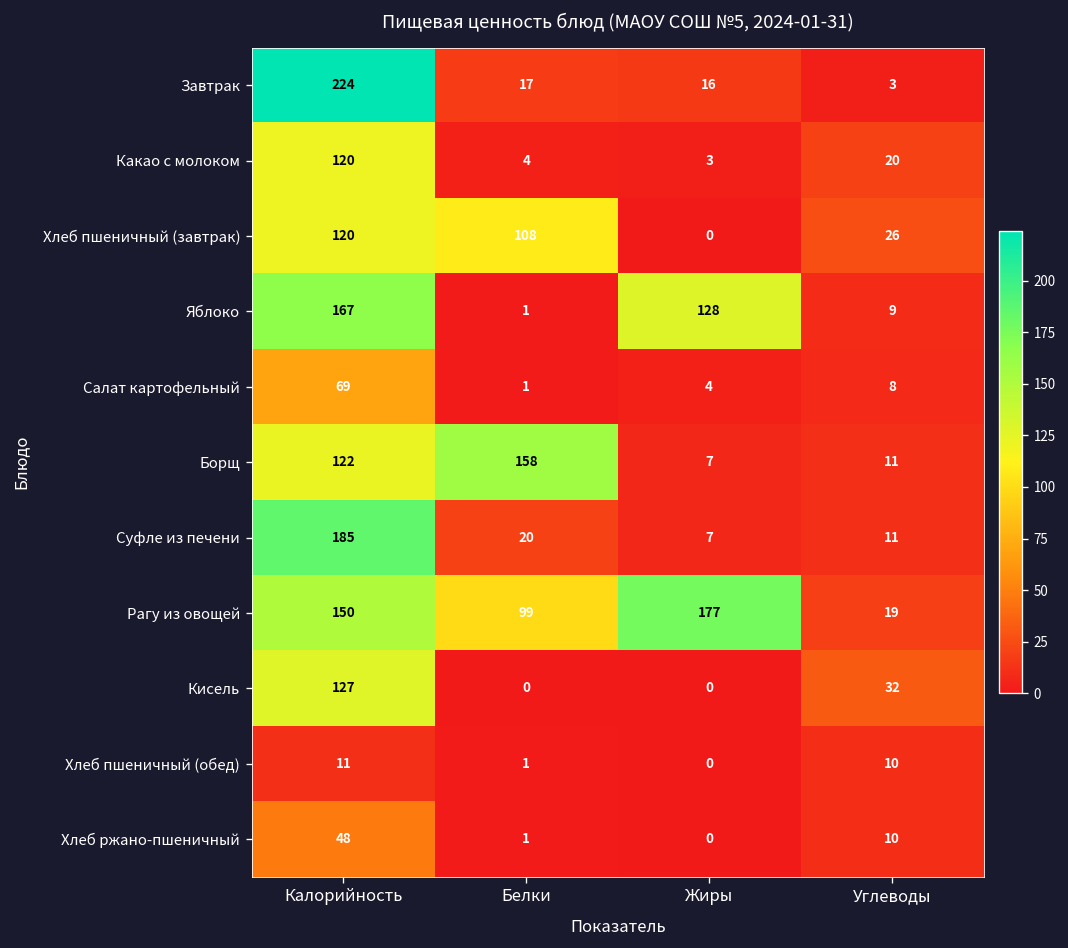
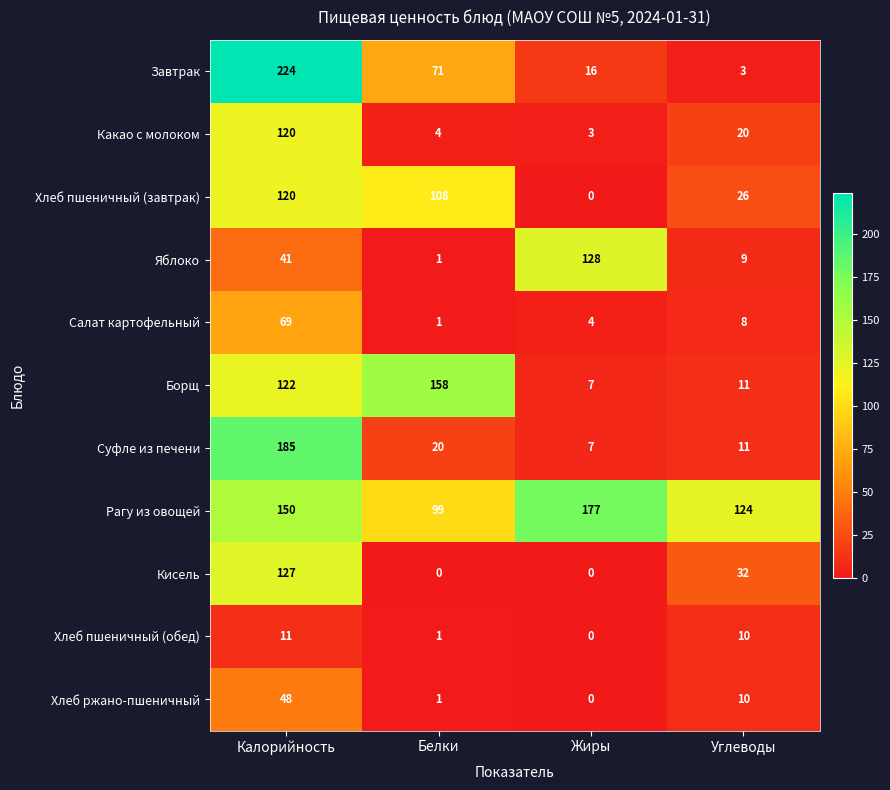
  {
    "Завтрак": {
      "Калорийность": 224,
-     "Белки": 17,
+     "Белки": 71,
      "Жиры": 16,
      "Углеводы": 3
    },
    "Какао с молоком": {
      "Калорийность": 120,
      "Белки": 4,
      "Жиры": 3,
      "Углеводы": 20
    },
    "Хлеб пшеничный (завтрак)": {
      "Калорийность": 120,
      "Белки": 108,
      "Жиры": 0,
      "Углеводы": 26
    },
    "Яблоко": {
-     "Калорийность": 167,
+     "Калорийность": 41,
      "Белки": 1,
      "Жиры": 128,
      "Углеводы": 9
    },
    "Салат картофельный": {
      "Калорийность": 69,
      "Белки": 1,
      "Жиры": 4,
      "Углеводы": 8
    },
    "Борщ": {
      "Калорийность": 122,
      "Белки": 158,
      "Жиры": 7,
      "Углеводы": 11
    },
    "Суфле из печени": {
      "Калорийность": 185,
      "Белки": 20,
      "Жиры": 7,
      "Углеводы": 11
    },
    "Рагу из овощей": {
      "Калорийность": 150,
      "Белки": 99,
      "Жиры": 177,
-     "Углеводы": 19
+     "Углеводы": 124
    },
    "Кисель": {
      "Калорийность": 127,
      "Белки": 0,
      "Жиры": 0,
      "Углеводы": 32
    },
    "Хлеб пшеничный (обед)": {
      "Калорийность": 11,
      "Белки": 1,
      "Жиры": 0,
      "Углеводы": 10
    },
    "Хлеб ржано-пшеничный": {
      "Калорийность": 48,
      "Белки": 1,
      "Жиры": 0,
      "Углеводы": 10
    }
  }
